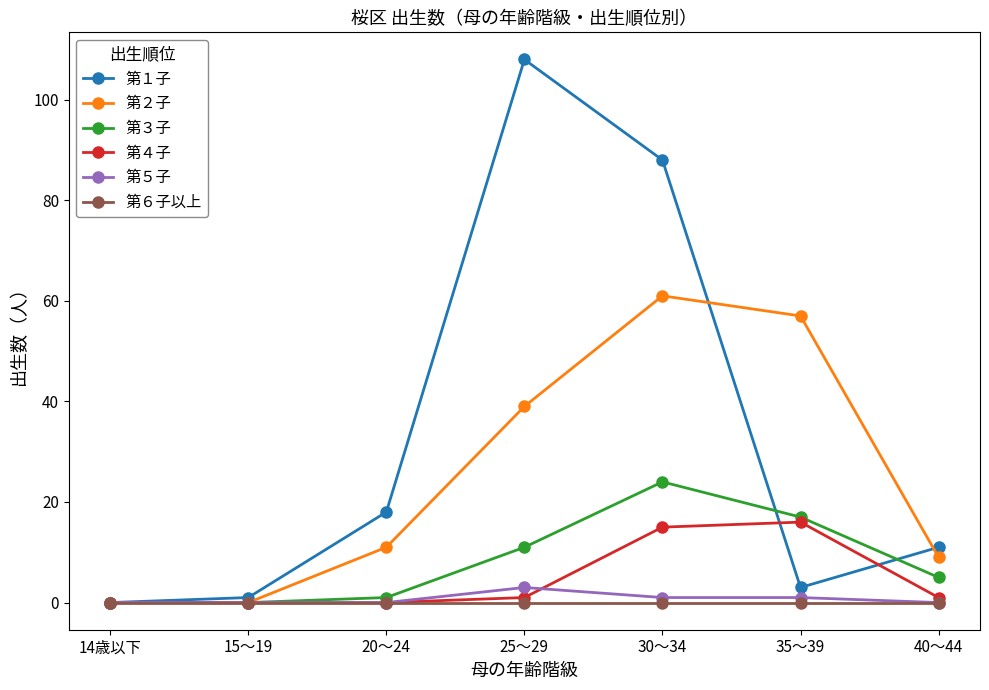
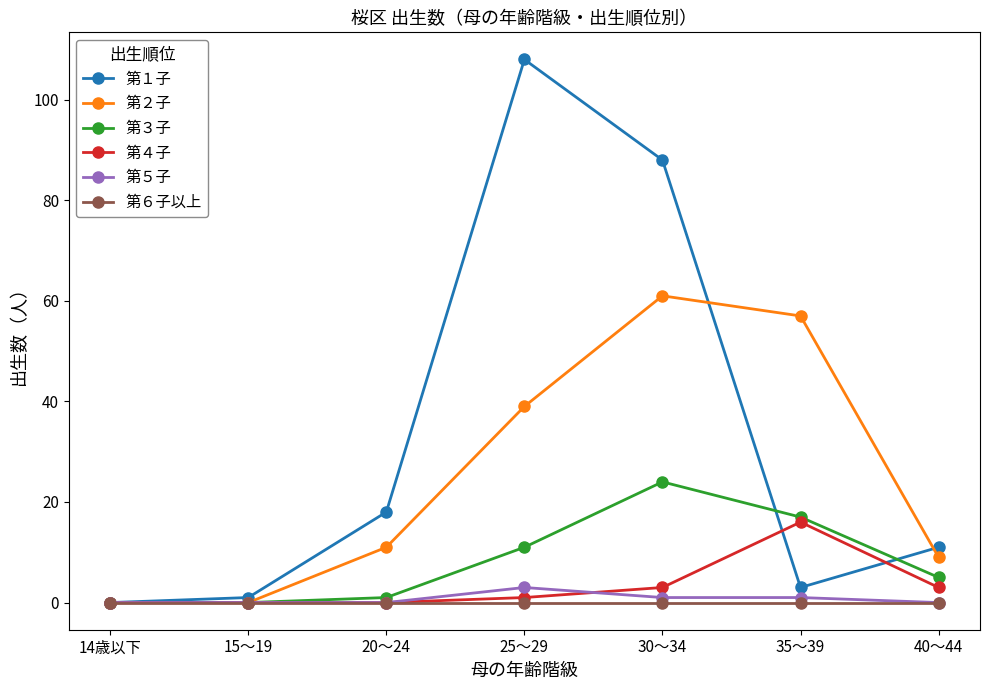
  {
    "第１子": {
      "15～19": 1,
      "20～24": 18,
      "25～29": 108,
      "30～34": 88,
      "35～39": 3,
      "40～44": 11
    },
    "第２子": {
      "20～24": 11,
      "25～29": 39,
      "30～34": 61,
      "35～39": 57,
      "40～44": 9
    },
    "第３子": {
      "20～24": 1,
      "25～29": 11,
      "30～34": 24,
      "35～39": 17,
      "40～44": 5
    },
    "第４子": {
      "25～29": 1,
-     "30～34": 15,
+     "30～34": 3,
      "35～39": 16,
-     "40～44": 1
+     "40～44": 3
    },
    "第５子": {
      "25～29": 3,
      "30～34": 1,
      "35～39": 1
    },
    "第６子以上": {
      "25～29": 0,
      "30～34": 0,
      "35～39": 0
    }
  }
